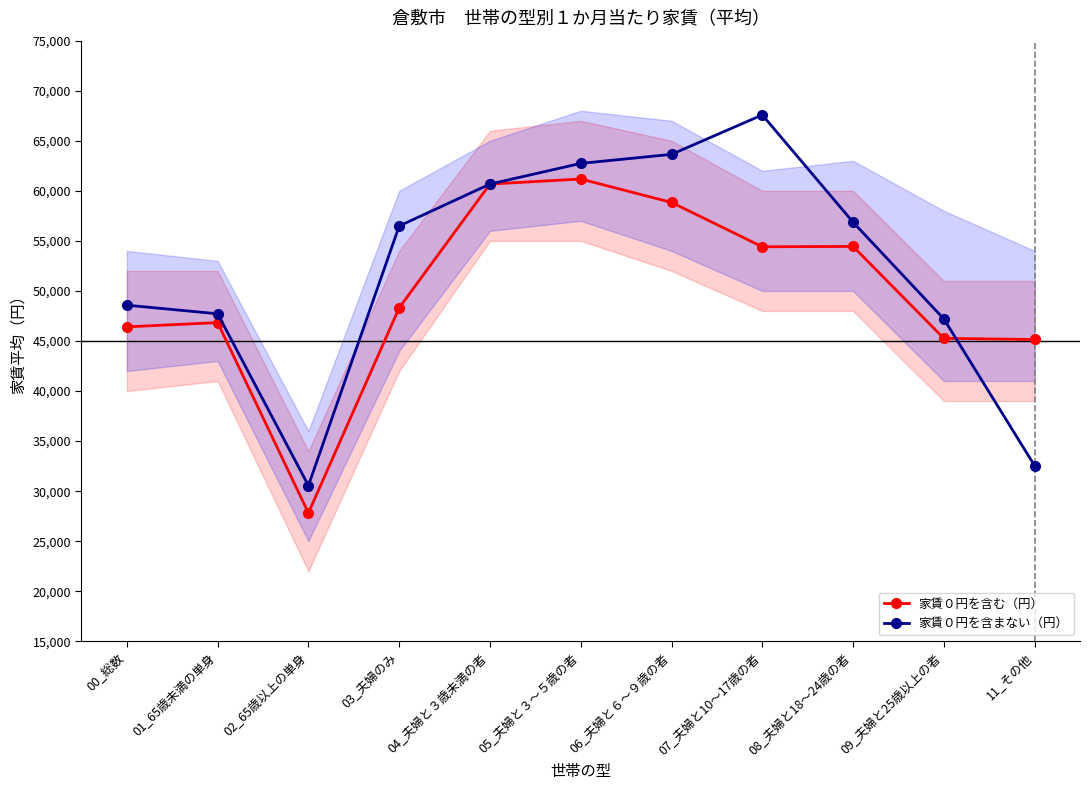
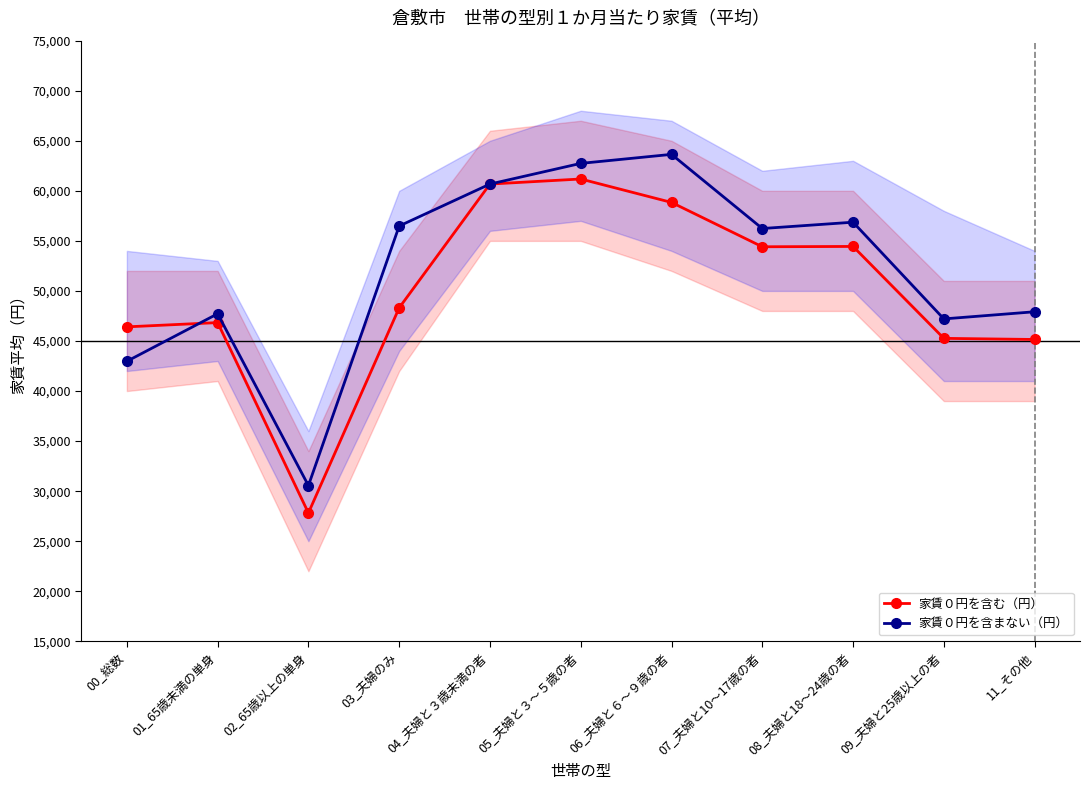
  {
    "家賃０円を含まない（円）": {
-     "00_総数": "48,600",
+     "00_総数": "43,000",
      "01_65歳未満の単身": "47,700",
      "02_65歳以上の単身": "30,600",
      "03_夫婦のみ": "56,500",
      "05_夫婦と３～５歳の者": "62,700",
      "06_夫婦と６～９歳の者": "63,600",
-     "07_夫婦と10～17歳の者": "67,600",
+     "07_夫婦と10～17歳の者": "56,200",
      "08_夫婦と18～24歳の者": "56,900",
      "09_夫婦と25歳以上の者": "47,200",
-     "11_その他": "32,500"
+     "11_その他": "47,900"
    }
  }
